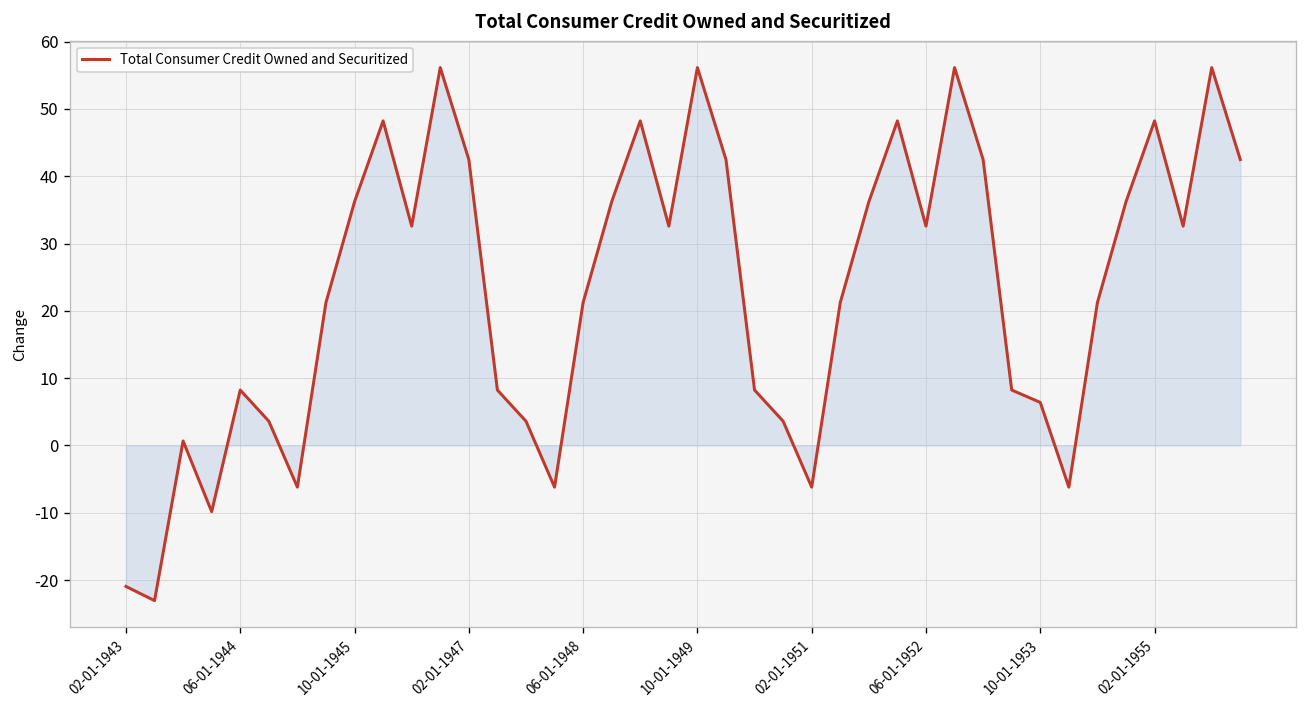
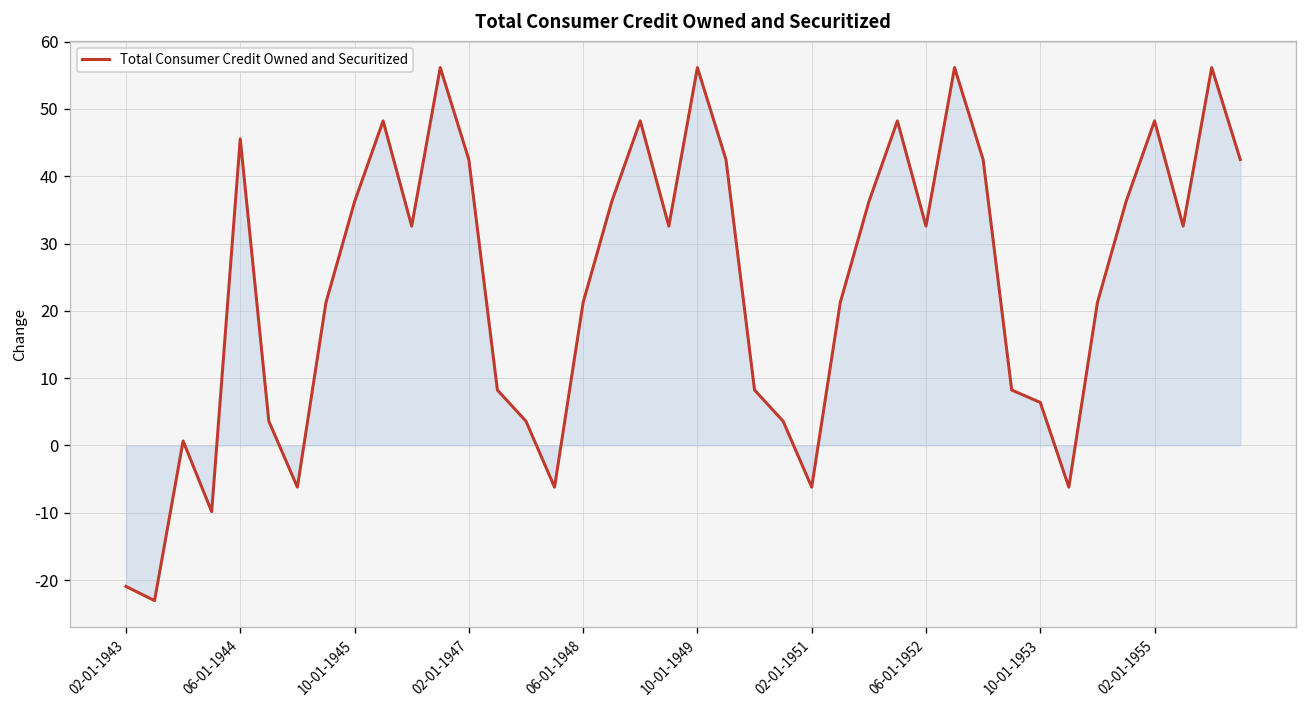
  {
    "Total Consumer Credit Owned and Securitized": {
      "02-01-1943": -21,
-     "06-01-1944": 8,
+     "06-01-1944": 46,
      "02-01-1951": -6
    }
  }
